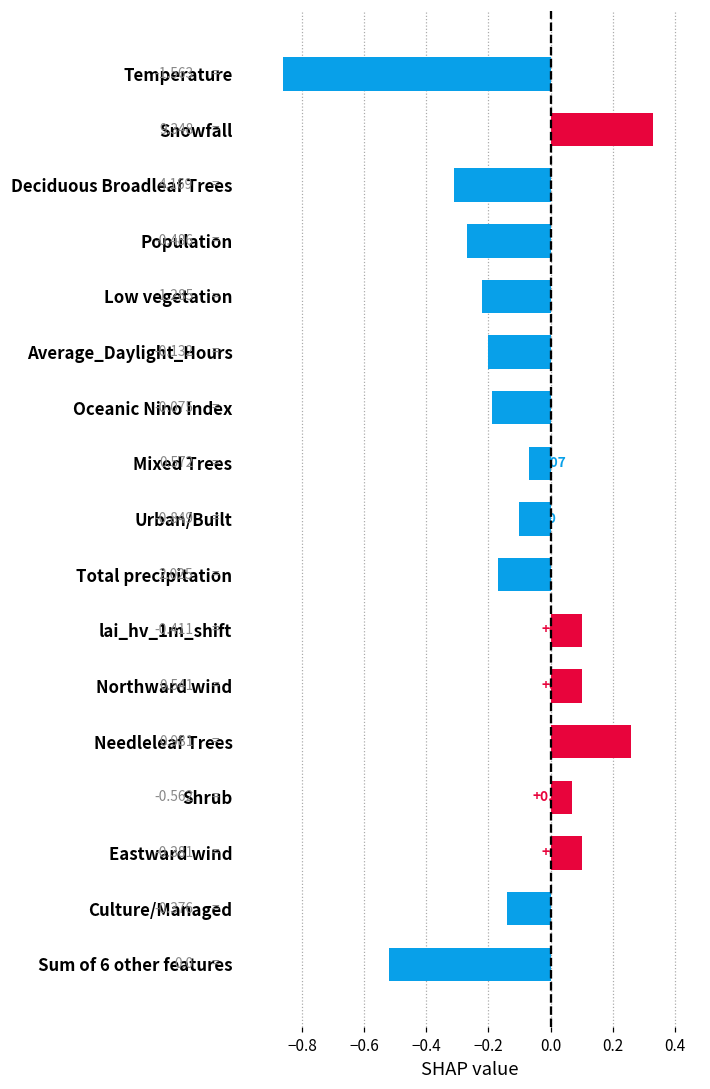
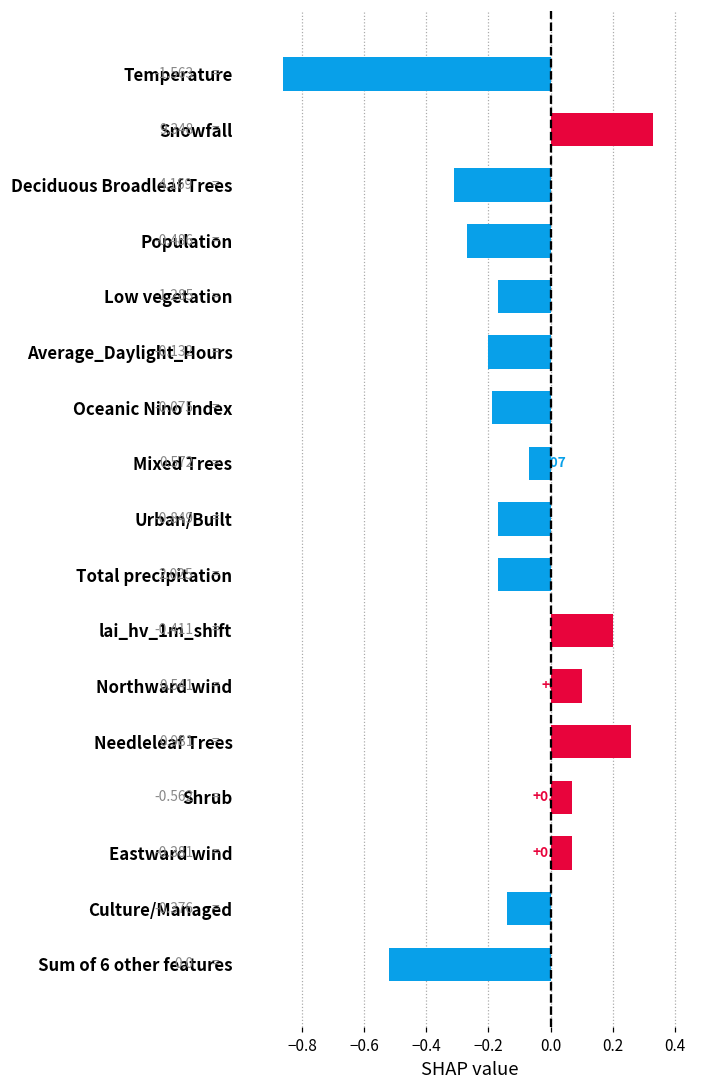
  {
    "Temperature": -0.86,
    "Snowfall": 0.33,
    "Deciduous Broadleaf Trees": -0.31,
    "Population": -0.27,
-   "Low vegetation": -0.22,
+   "Low vegetation": -0.17,
    "Average_Daylight_Hours": -0.20,
    "Oceanic Nino Index": -0.19,
    "Mixed Trees": -0.07,
-   "Urban/Built": -0.10,
+   "Urban/Built": -0.17,
    "Total precipitation": -0.17,
-   "lai_hv_1m_shift": 0.1,
+   "lai_hv_1m_shift": 0.2,
    "Northward wind": 0.10,
    "Needleleaf Trees": 0.26,
    "Shrub": 0.07,
-   "Eastward wind": 0.10,
+   "Eastward wind": 0.07,
    "Culture/Managed": -0.14,
    "Sum of 6 other features": -0.52
  }
